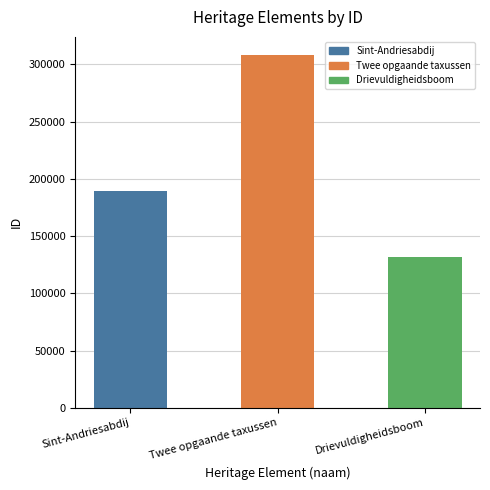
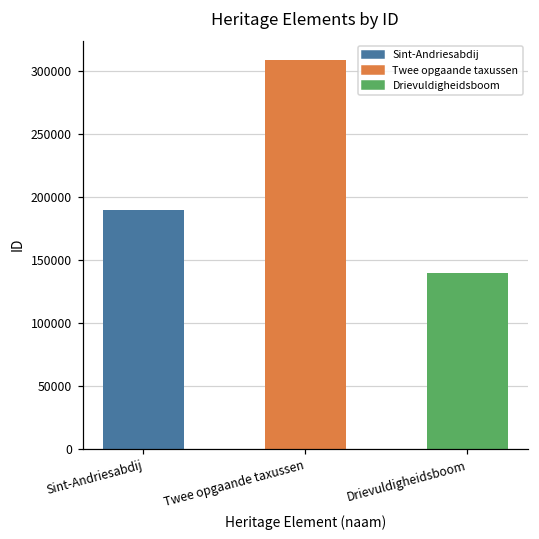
  {
    "Sint-Andriesabdij": 189000,
    "Twee opgaande taxussen": 309000,
-   "Drievuldigheidsboom": 131000
+   "Drievuldigheidsboom": 139000
  }
